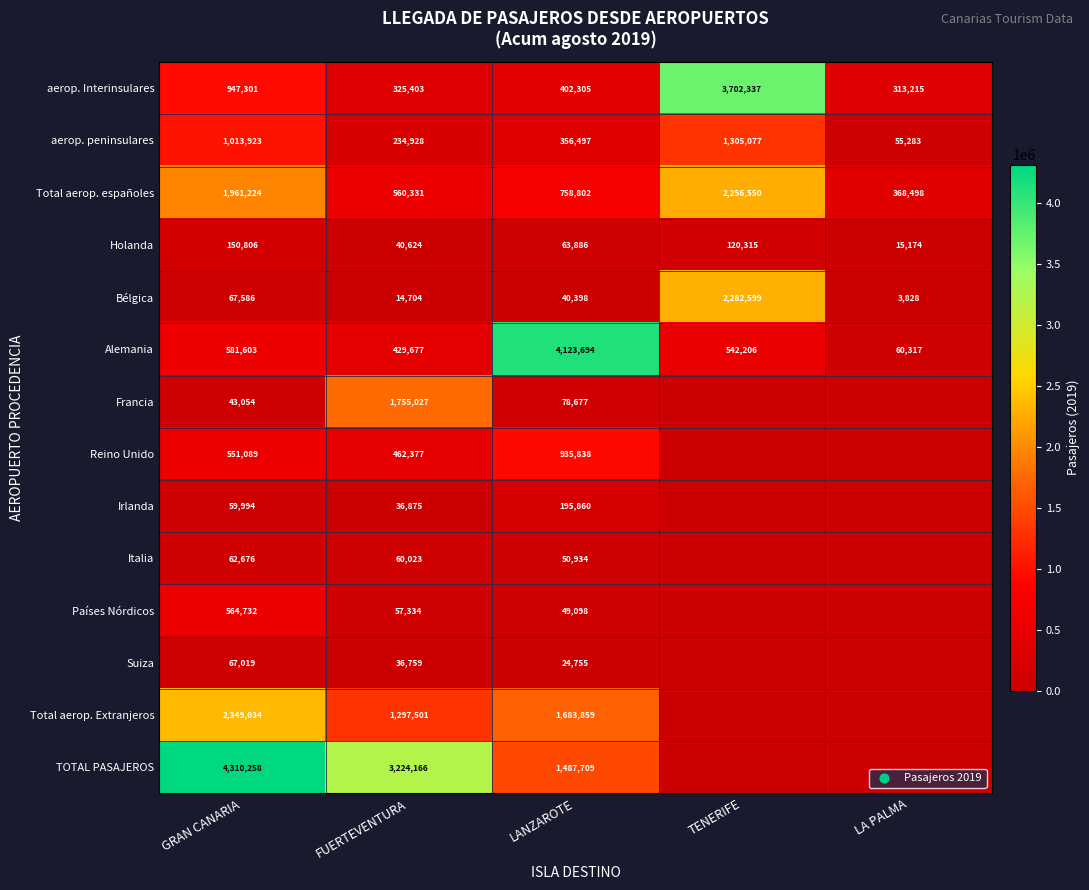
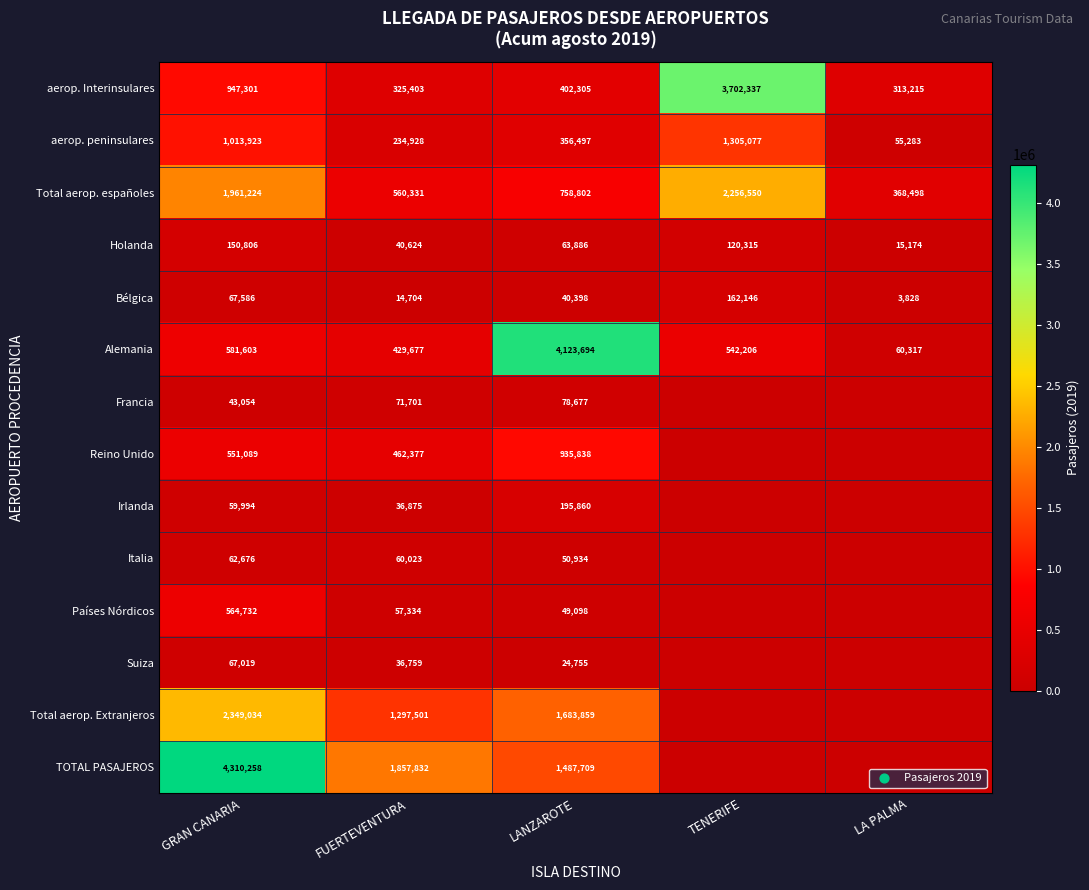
  {
    "aerop. Interinsulares": {
      "GRAN CANARIA": "947,301",
      "FUERTEVENTURA": "325,403",
      "LANZAROTE": "402,305",
      "TENERIFE": "3,702,337",
      "LA PALMA": "313,215"
    },
    "aerop. peninsulares": {
      "GRAN CANARIA": "1,013,923",
      "FUERTEVENTURA": "234,928",
      "LANZAROTE": "356,497",
      "TENERIFE": "1,305,077",
      "LA PALMA": "55,283"
    },
    "Total aerop. españoles": {
      "GRAN CANARIA": "1,961,224",
      "FUERTEVENTURA": "560,331",
      "LANZAROTE": "758,802",
      "TENERIFE": "2,256,550",
      "LA PALMA": "368,498"
    },
    "Holanda": {
      "GRAN CANARIA": "150,806",
      "FUERTEVENTURA": "40,624",
      "LANZAROTE": "63,886",
      "TENERIFE": "120,315",
      "LA PALMA": "15,174"
    },
    "Bélgica": {
      "GRAN CANARIA": "67,586",
      "FUERTEVENTURA": "14,704",
      "LANZAROTE": "40,398",
-     "TENERIFE": "2,282,599",
+     "TENERIFE": "162,146",
      "LA PALMA": "3,828"
    },
    "Alemania": {
      "GRAN CANARIA": "581,603",
      "FUERTEVENTURA": "429,677",
      "LANZAROTE": "4,123,694",
      "TENERIFE": "542,206",
      "LA PALMA": "60,317"
    },
    "Francia": {
      "GRAN CANARIA": "43,054",
-     "FUERTEVENTURA": "1,755,027",
+     "FUERTEVENTURA": "71,701",
      "LANZAROTE": "78,677"
    },
    "Reino Unido": {
      "GRAN CANARIA": "551,089",
      "FUERTEVENTURA": "462,377",
      "LANZAROTE": "935,838"
    },
    "Irlanda": {
      "GRAN CANARIA": "59,994",
      "FUERTEVENTURA": "36,875",
      "LANZAROTE": "195,860"
    },
    "Italia": {
      "GRAN CANARIA": "62,676",
      "FUERTEVENTURA": "60,023",
      "LANZAROTE": "50,934"
    },
    "Países Nórdicos": {
      "GRAN CANARIA": "564,732",
      "FUERTEVENTURA": "57,334",
      "LANZAROTE": "49,098"
    },
    "Suiza": {
      "GRAN CANARIA": "67,019",
      "FUERTEVENTURA": "36,759",
      "LANZAROTE": "24,755"
    },
    "Total aerop. Extranjeros": {
      "GRAN CANARIA": "2,349,034",
      "FUERTEVENTURA": "1,297,501",
      "LANZAROTE": "1,683,859"
    },
    "TOTAL PASAJEROS": {
      "GRAN CANARIA": "4,310,258",
-     "FUERTEVENTURA": "3,224,166",
+     "FUERTEVENTURA": "1,857,832",
      "LANZAROTE": "1,487,709"
    }
  }
